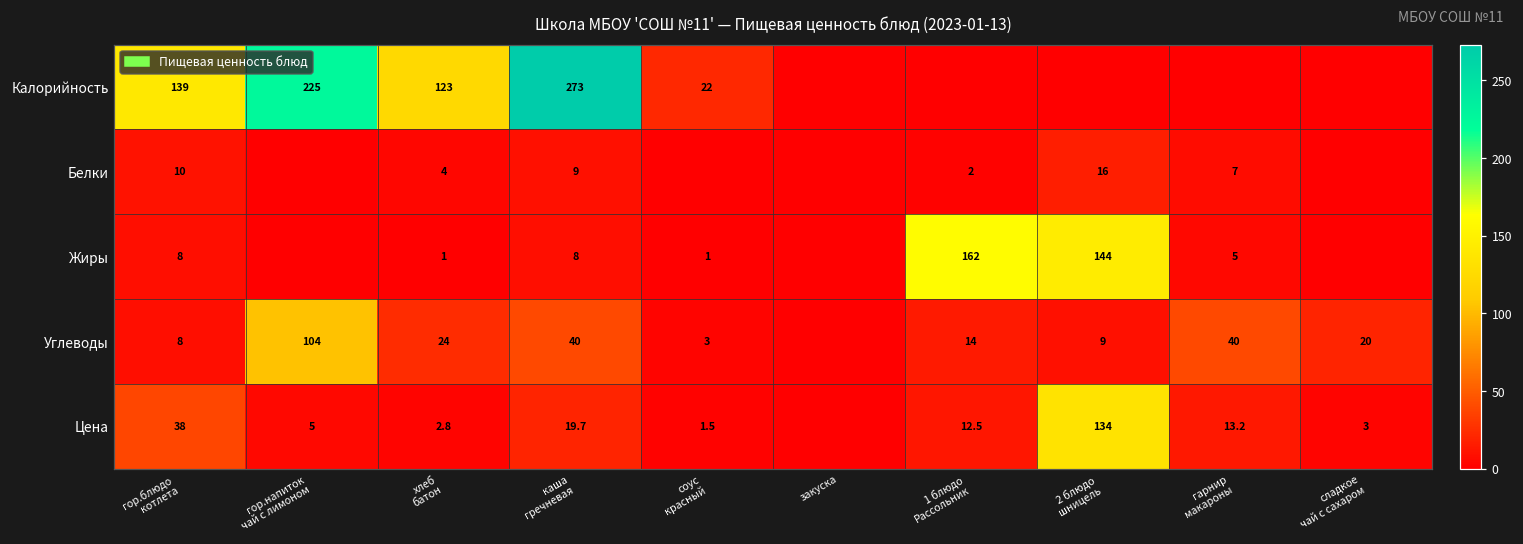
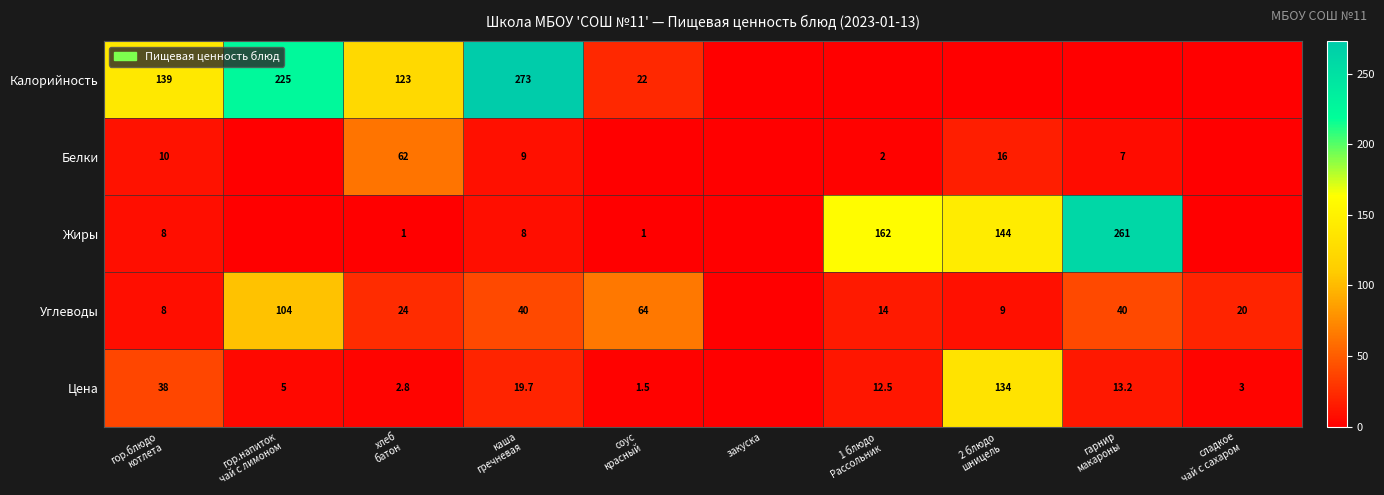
  {
    "Калорийность": {
      "гор.блюдо котлета": 139,
      "гор.напиток чай с лимоном": 225,
      "хлеб батон": 123,
      "каша гречневая": 273,
      "соус красный": 22
    },
    "Белки": {
      "гор.блюдо котлета": 10,
-     "хлеб батон": 4,
+     "хлеб батон": 62,
      "каша гречневая": 9,
      "1 блюдо Рассольник": 2,
      "2 блюдо шницель": 16,
      "гарнир макароны": 7
    },
    "Жиры": {
      "гор.блюдо котлета": 8,
      "хлеб батон": 1,
      "каша гречневая": 8,
      "соус красный": 1,
      "1 блюдо Рассольник": 162,
      "2 блюдо шницель": 144,
-     "гарнир макароны": 5
+     "гарнир макароны": 261
    },
    "Углеводы": {
      "гор.блюдо котлета": 8,
      "гор.напиток чай с лимоном": 104,
      "хлеб батон": 24,
      "каша гречневая": 40,
-     "соус красный": 3,
+     "соус красный": 64,
      "1 блюдо Рассольник": 14,
      "2 блюдо шницель": 9,
      "гарнир макароны": 40,
      "сладкое чай с сахаром": 20
    },
    "Цена": {
      "гор.блюдо котлета": 38,
      "гор.напиток чай с лимоном": 5,
      "хлеб батон": 2.8,
      "каша гречневая": 19.7,
      "соус красный": 1.5,
      "1 блюдо Рассольник": 12.5,
      "2 блюдо шницель": 134,
      "гарнир макароны": 13.2,
      "сладкое чай с сахаром": 3
    }
  }
